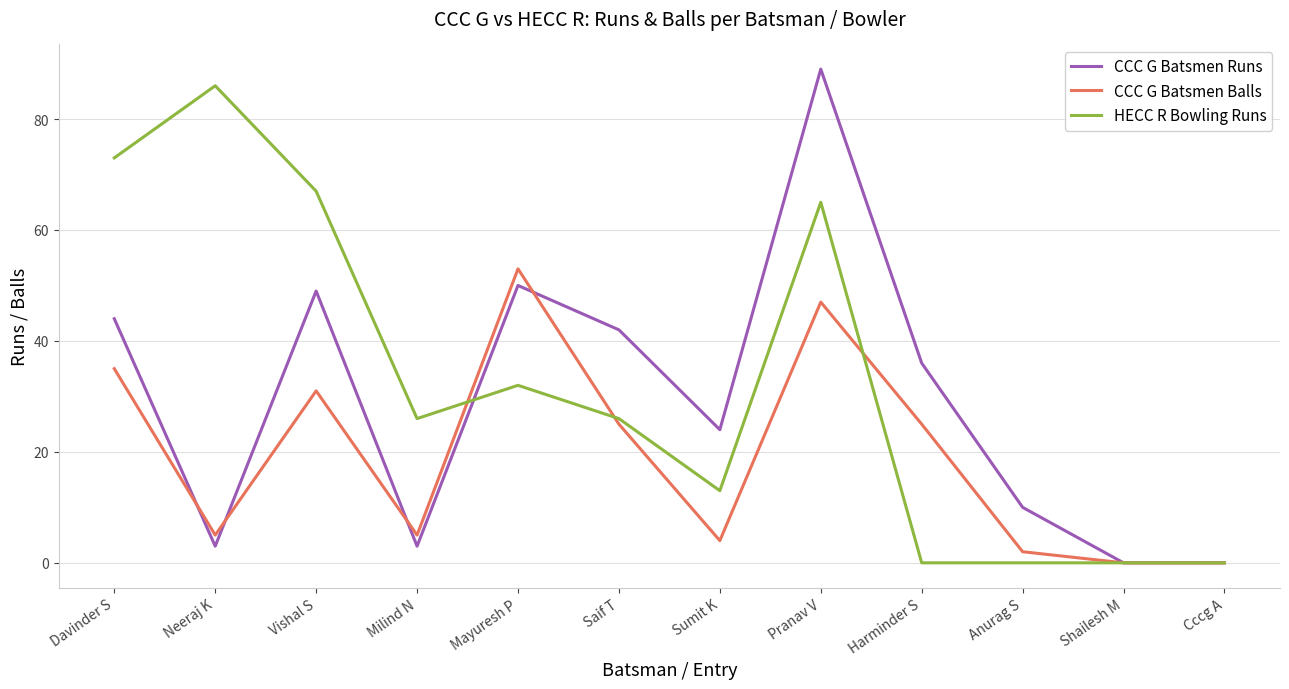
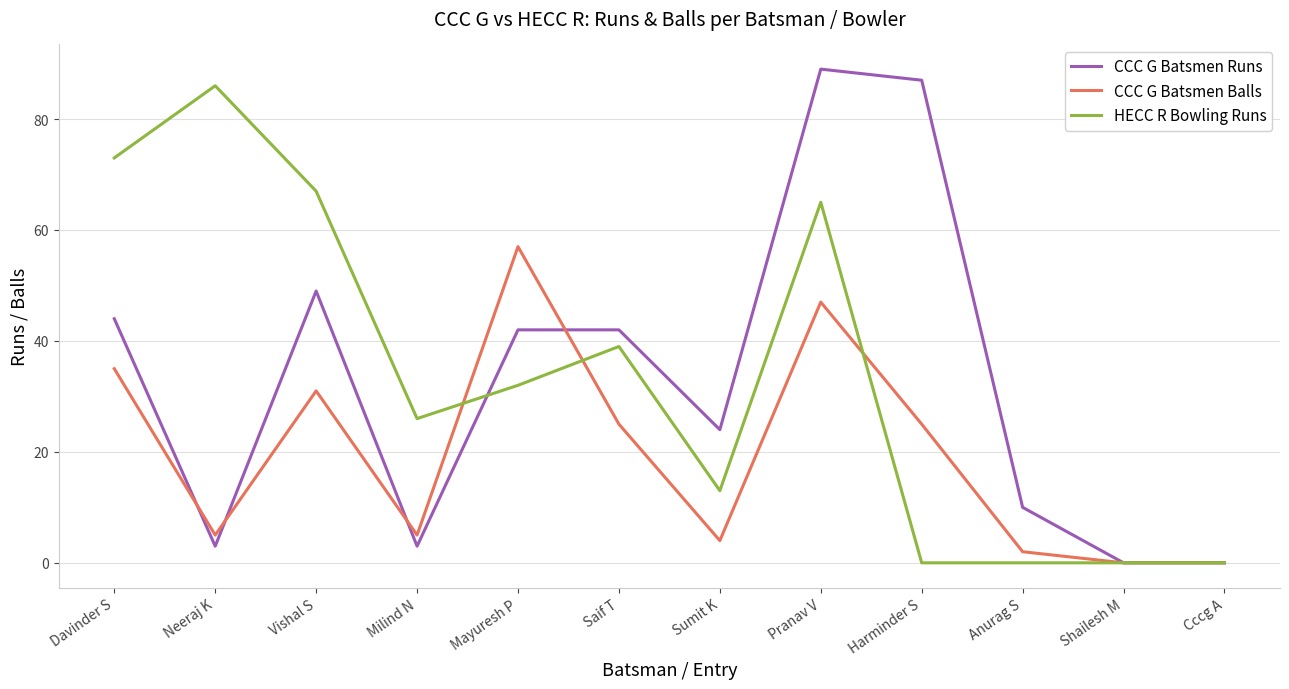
  {
    "CCC G Batsmen Runs": {
      "Davinder S": 44,
      "Neeraj K": 3,
      "Vishal S": 49,
      "Milind N": 3,
-     "Mayuresh P": 50,
+     "Mayuresh P": 42,
      "Saif T": 42,
      "Sumit K": 24,
      "Pranav V": 89,
-     "Harminder S": 36,
+     "Harminder S": 87,
      "Anurag S": 10
    },
    "CCC G Batsmen Balls": {
      "Davinder S": 35,
      "Neeraj K": 5,
      "Vishal S": 31,
      "Milind N": 5,
-     "Mayuresh P": 53,
+     "Mayuresh P": 57,
      "Saif T": 25,
      "Sumit K": 4,
      "Pranav V": 47,
      "Harminder S": 25,
      "Anurag S": 2
    },
    "HECC R Bowling Runs": {
      "Davinder S": 73,
      "Neeraj K": 86,
      "Vishal S": 67,
      "Milind N": 26,
      "Mayuresh P": 32,
-     "Saif T": 26,
+     "Saif T": 39,
      "Sumit K": 13,
      "Pranav V": 65,
      "Harminder S": 0,
      "Anurag S": 0
    }
  }
